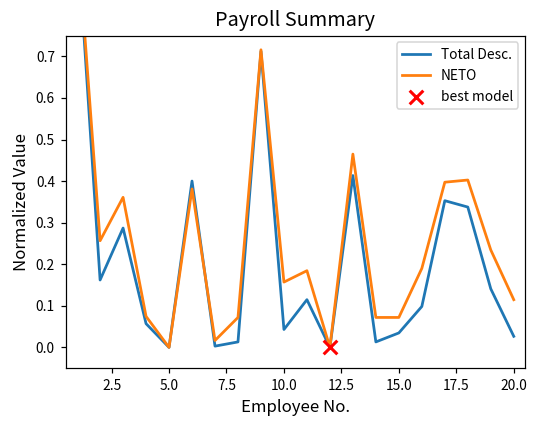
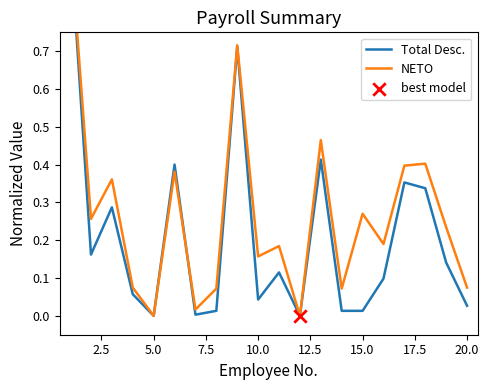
  {
    "Total Desc.": {
      "10.0": 0.04,
-     "15.0": 0.03,
+     "15.0": 0.01,
      "20.0": 0.03
    },
    "NETO": {
      "10.0": 0.16,
-     "15.0": 0.07,
-     "20.0": 0.11
+     "15.0": 0.27,
+     "20.0": 0.07
    }
  }
